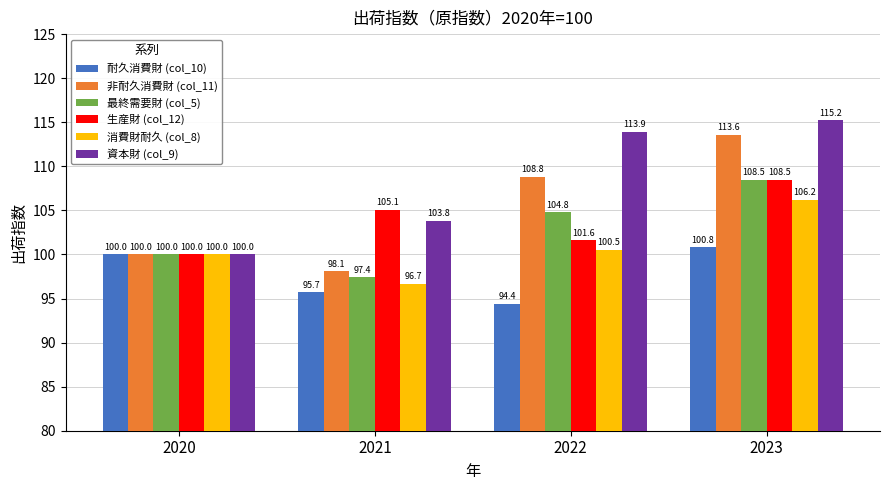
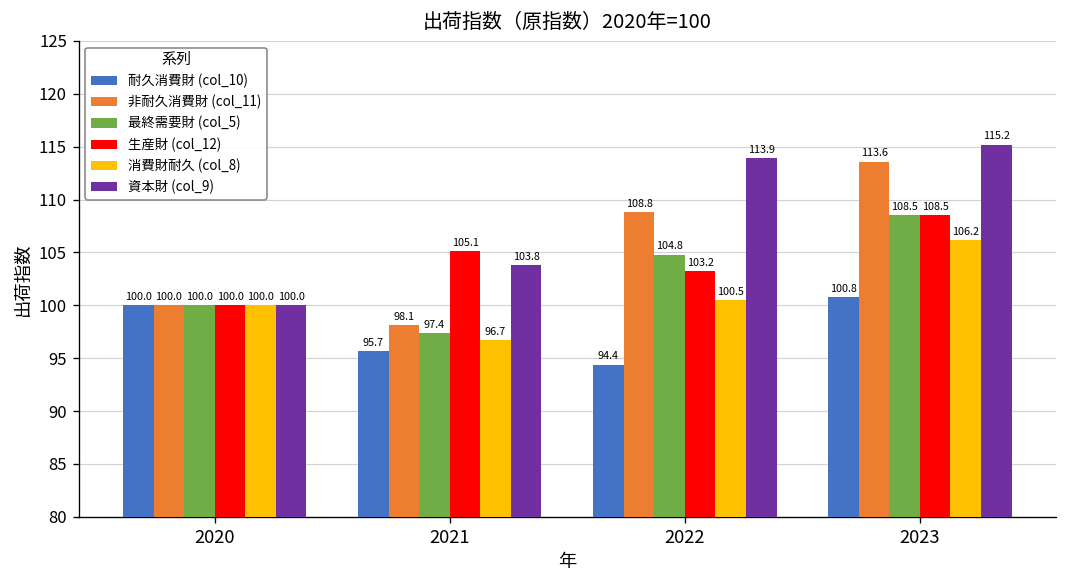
  {
    "耐久消費財 (col_10)": {
      "2020": 100.0,
      "2021": 95.7,
      "2022": 94.4,
      "2023": 100.8
    },
    "非耐久消費財 (col_11)": {
      "2020": 100.0,
      "2021": 98.1,
      "2022": 108.8,
      "2023": 113.6
    },
    "最終需要財 (col_5)": {
      "2020": 100.0,
      "2021": 97.4,
      "2022": 104.8,
      "2023": 108.5
    },
    "生産財 (col_12)": {
      "2020": 100.0,
      "2021": 105.1,
-     "2022": 101.6,
+     "2022": 103.2,
      "2023": 108.5
    },
    "消費財耐久 (col_8)": {
      "2020": 100.0,
      "2021": 96.7,
      "2022": 100.5,
      "2023": 106.2
    },
    "資本財 (col_9)": {
      "2020": 100.0,
      "2021": 103.8,
      "2022": 113.9,
      "2023": 115.2
    }
  }
